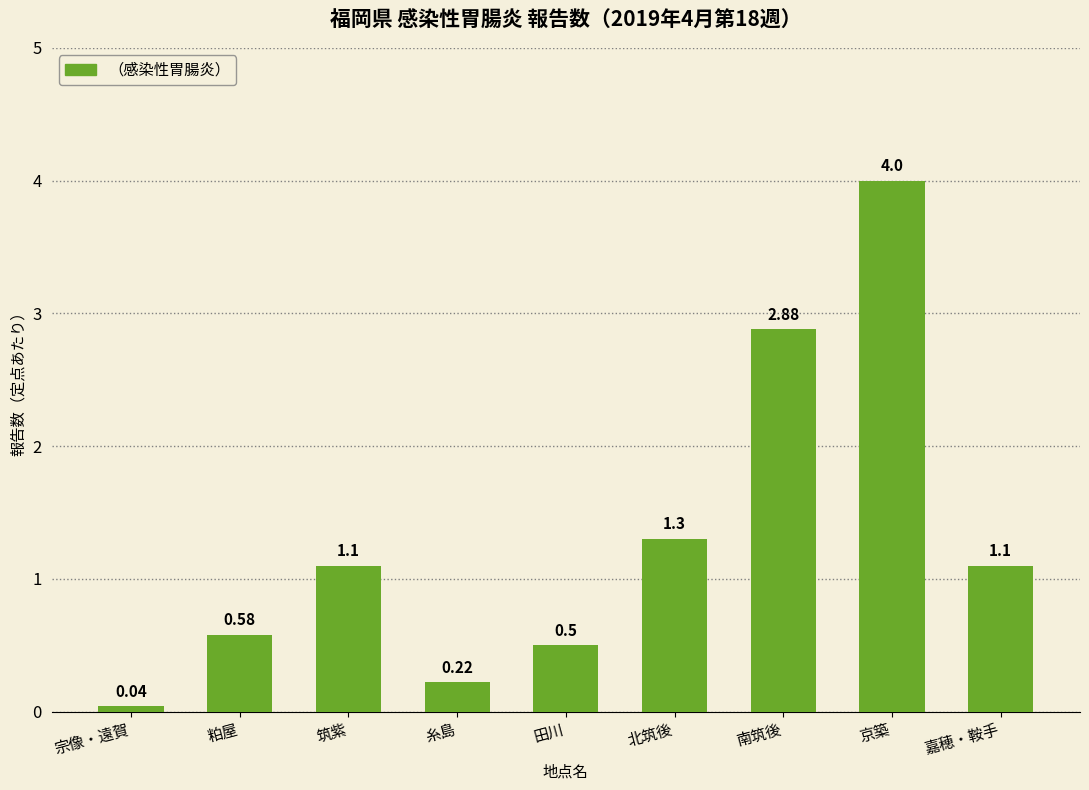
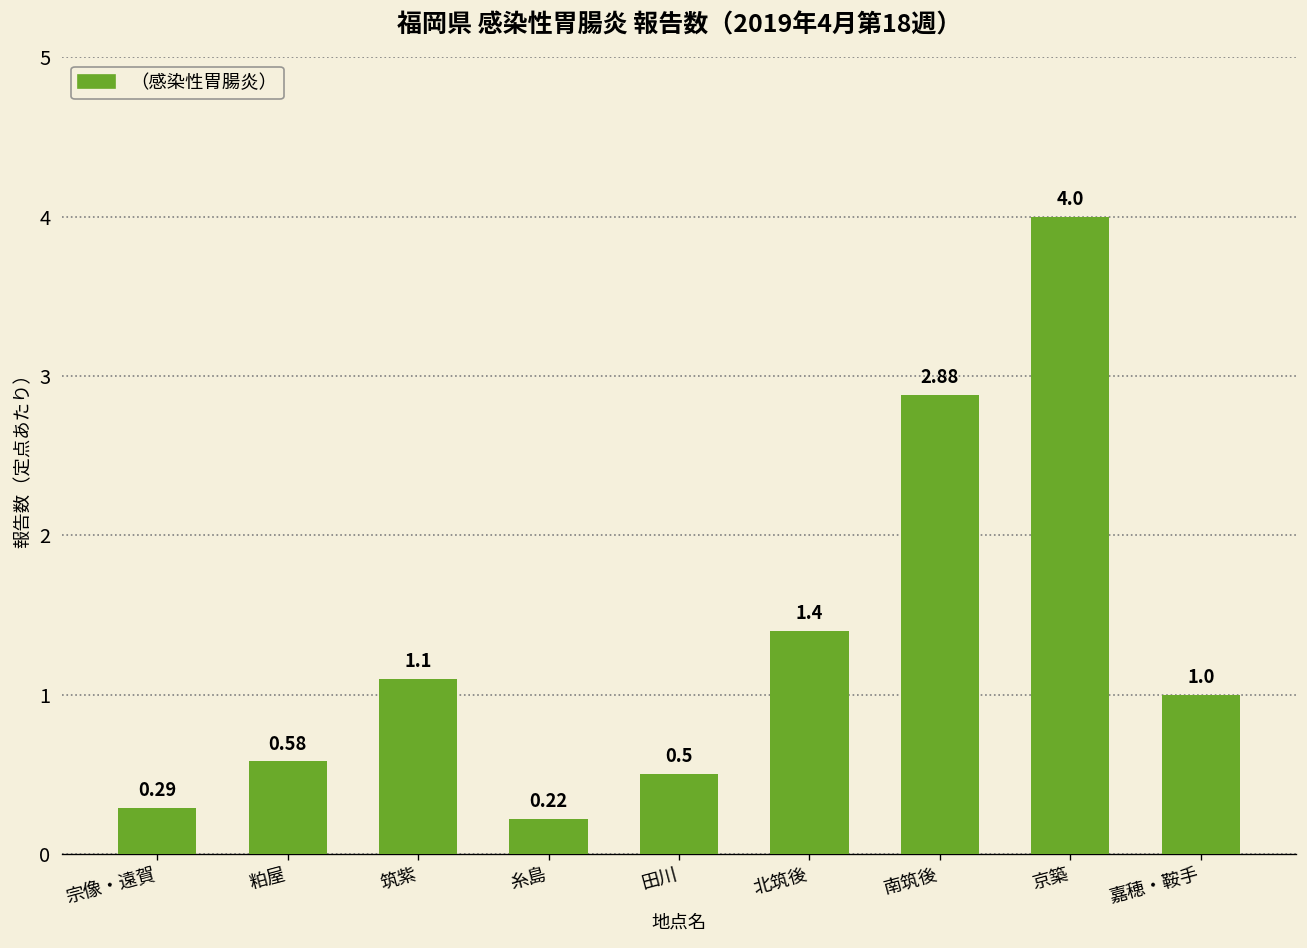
  {
-   "宗像・遠賀": 0.04,
+   "宗像・遠賀": 0.29,
    "粕屋": 0.58,
    "筑紫": 1.1,
    "糸島": 0.22,
    "田川": 0.5,
-   "北筑後": 1.3,
+   "北筑後": 1.4,
    "南筑後": 2.88,
    "京築": 4.0,
-   "嘉穂・鞍手": 1.1
+   "嘉穂・鞍手": 1.0
  }
